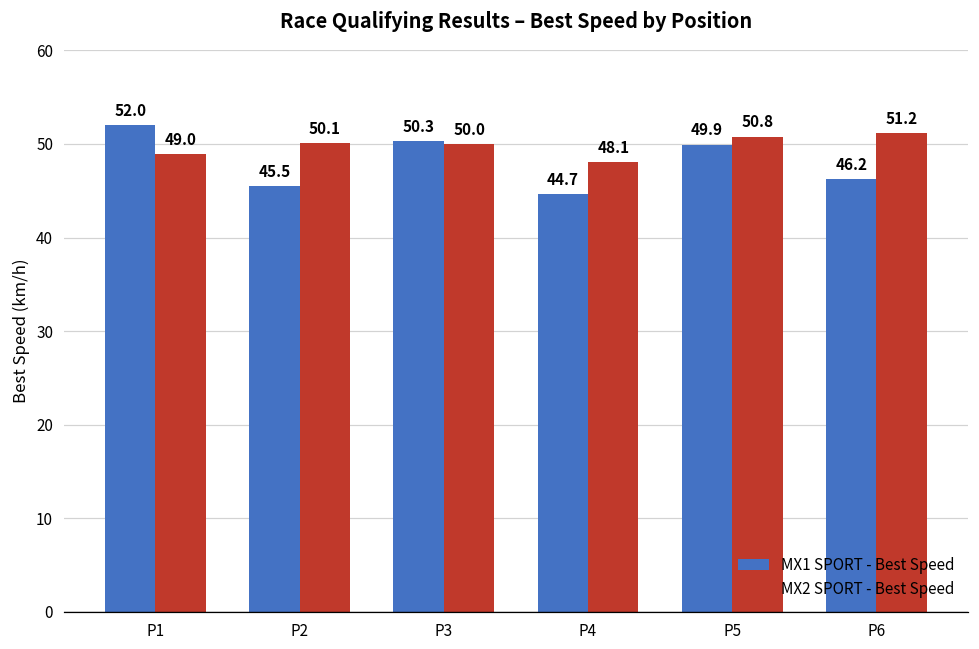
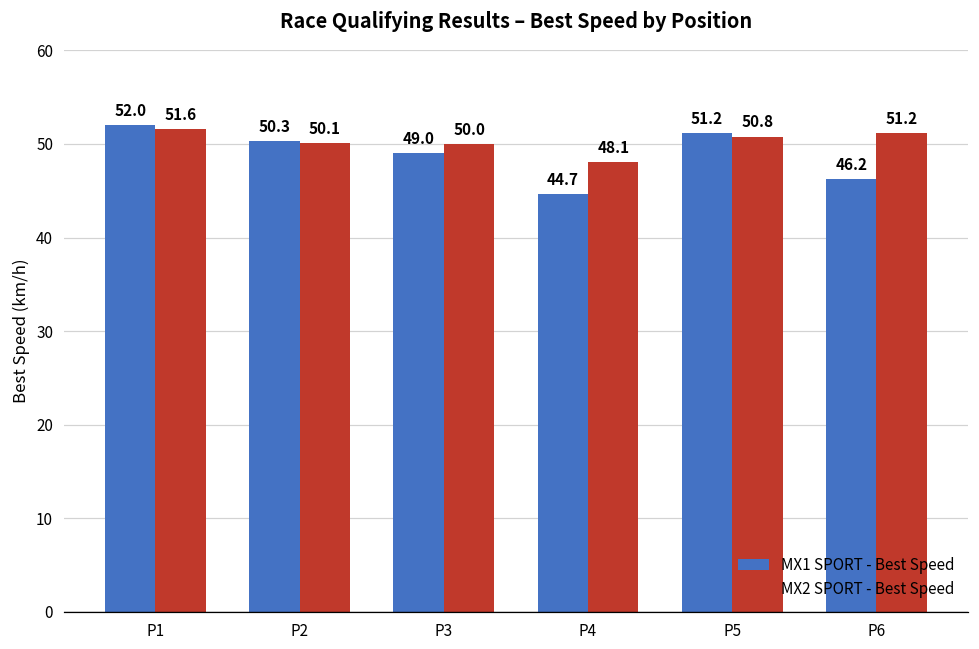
  {
    "MX1 SPORT - Best Speed": {
      "P1": 52.0,
-     "P2": 45.5,
-     "P3": 50.3,
+     "P2": 50.3,
+     "P3": 49.0,
      "P4": 44.7,
-     "P5": 49.9,
+     "P5": 51.2,
      "P6": 46.2
    },
    "MX2 SPORT - Best Speed": {
-     "P1": 49.0,
+     "P1": 51.6,
      "P2": 50.1,
      "P3": 50.0,
      "P4": 48.1,
      "P5": 50.8,
      "P6": 51.2
    }
  }
